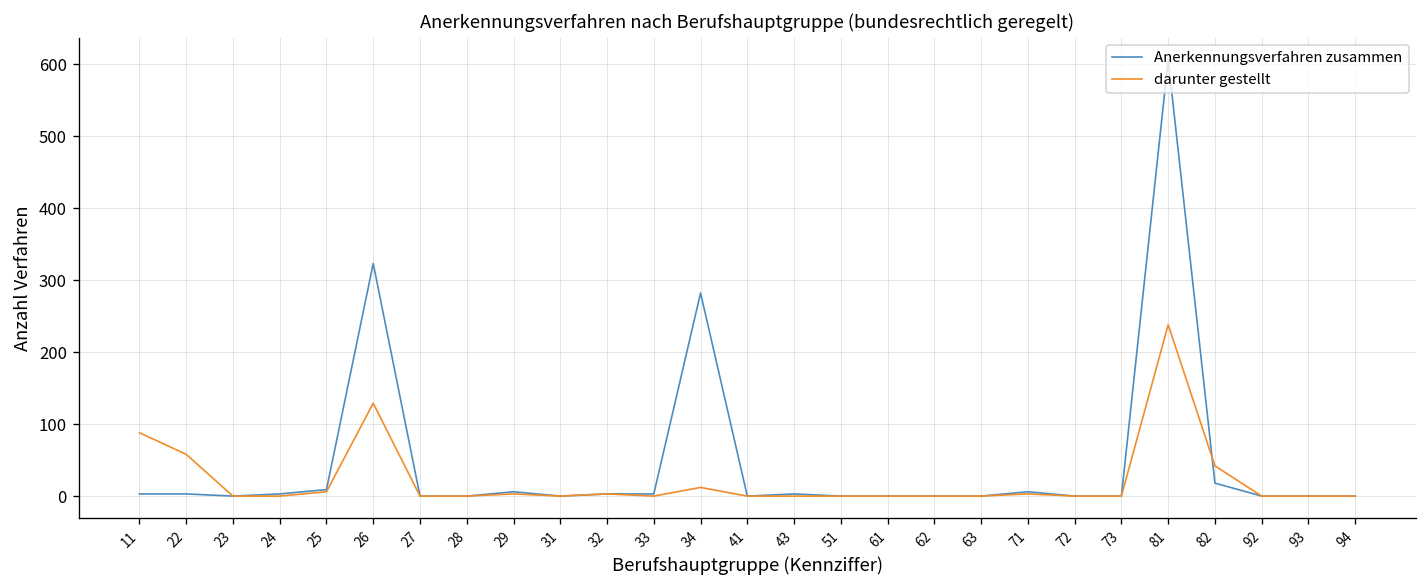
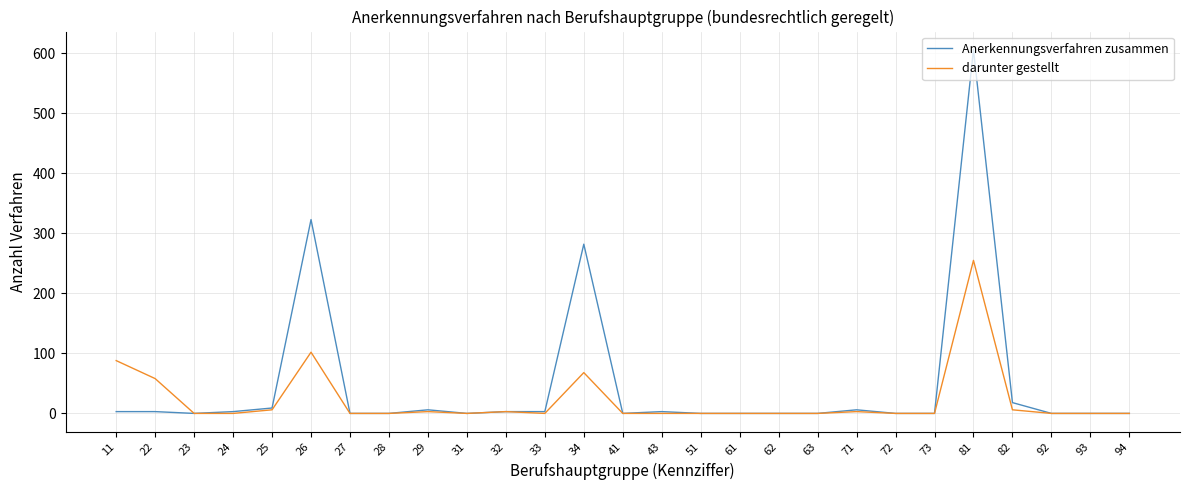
  {
    "Anerkennungsverfahren zusammen": {
      "11": 0,
      "22": 0,
      "26": 320,
      "34": 280,
      "82": 20
    },
    "darunter gestellt": {
      "11": 90,
      "22": 60,
-     "26": 130,
-     "34": 10,
-     "81": 240,
-     "82": 40
+     "26": 100,
+     "34": 70,
+     "81": 260,
+     "82": 10
    }
  }
